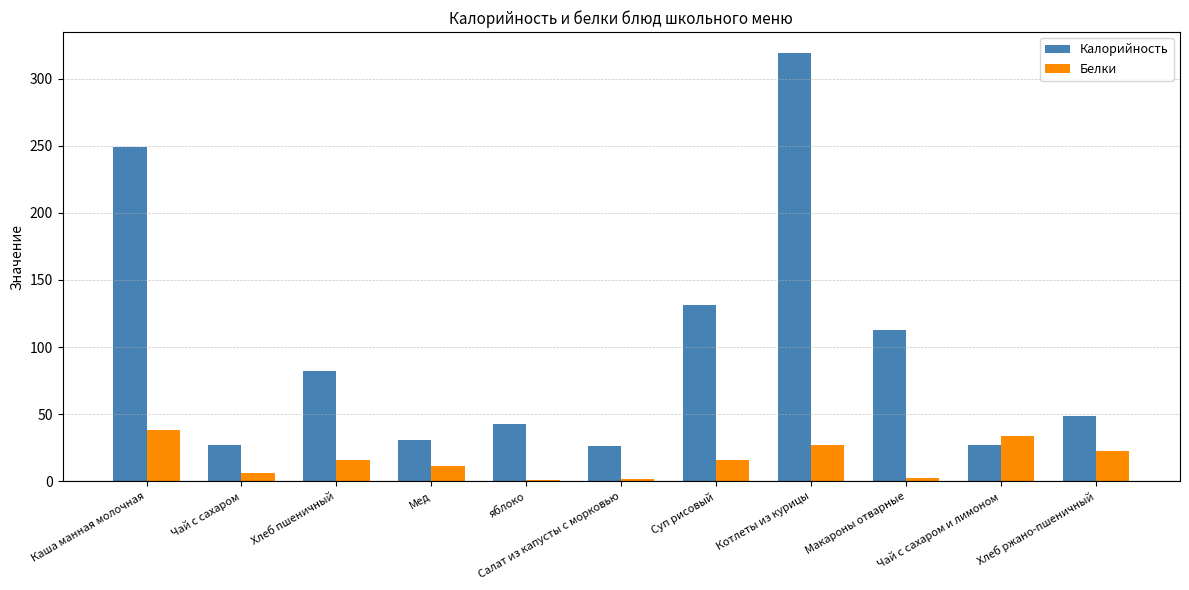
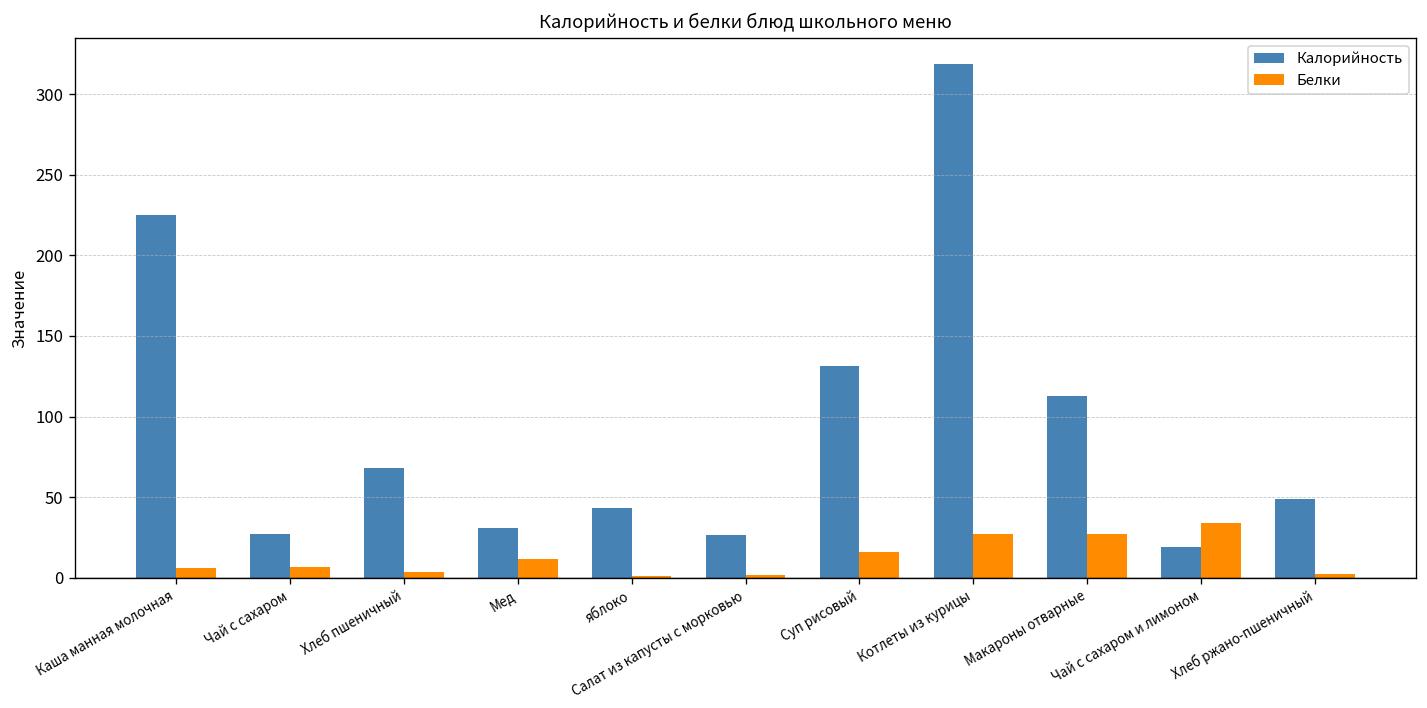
  {
    "Калорийность": {
-     "Каша манная молочная": 249,
+     "Каша манная молочная": 225,
      "Чай с сахаром": 27,
-     "Хлеб пшеничный": 83,
+     "Хлеб пшеничный": 68,
      "Мед": 31,
      "яблоко": 43,
      "Салат из капусты с морковью": 26,
      "Суп рисовый": 131,
      "Котлеты из курицы": 319,
      "Макароны отварные": 113,
-     "Чай с сахаром и лимоном": 27,
+     "Чай с сахаром и лимоном": 19,
      "Хлеб ржано-пшеничный": 49
    },
    "Белки": {
-     "Каша манная молочная": 38,
+     "Каша манная молочная": 6,
      "Чай с сахаром": 6,
-     "Хлеб пшеничный": 16,
+     "Хлеб пшеничный": 3,
      "Мед": 12,
      "Суп рисовый": 16,
      "Котлеты из курицы": 27,
-     "Макароны отварные": 2,
+     "Макароны отварные": 27,
      "Чай с сахаром и лимоном": 34,
-     "Хлеб ржано-пшеничный": 23
+     "Хлеб ржано-пшеничный": 2
    }
  }
